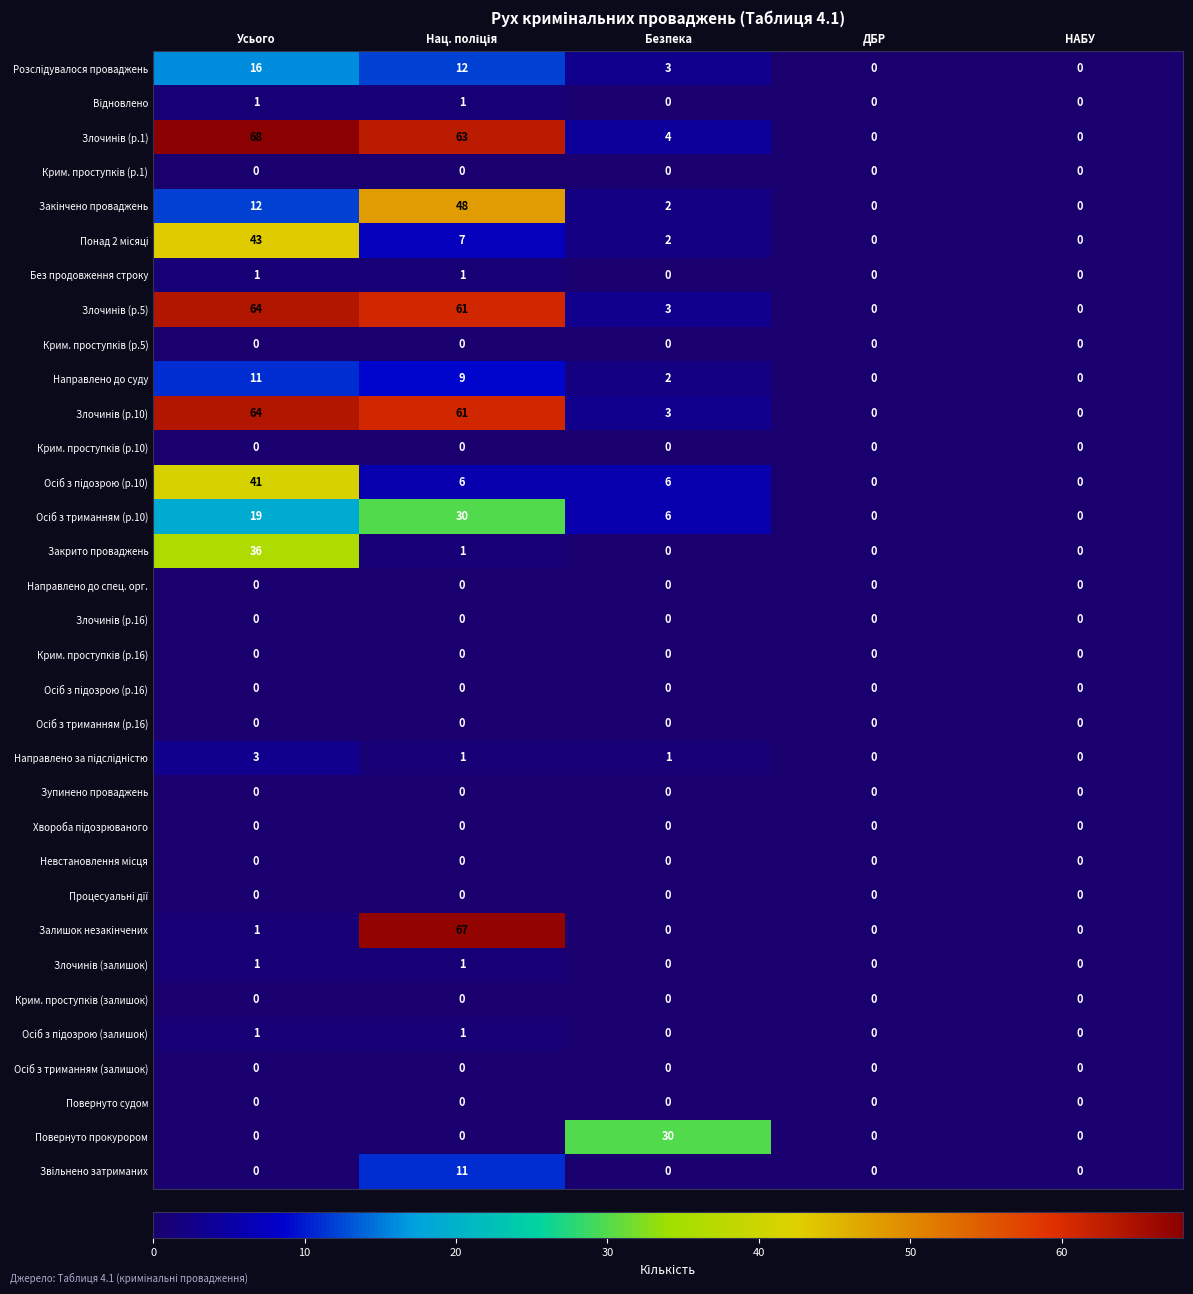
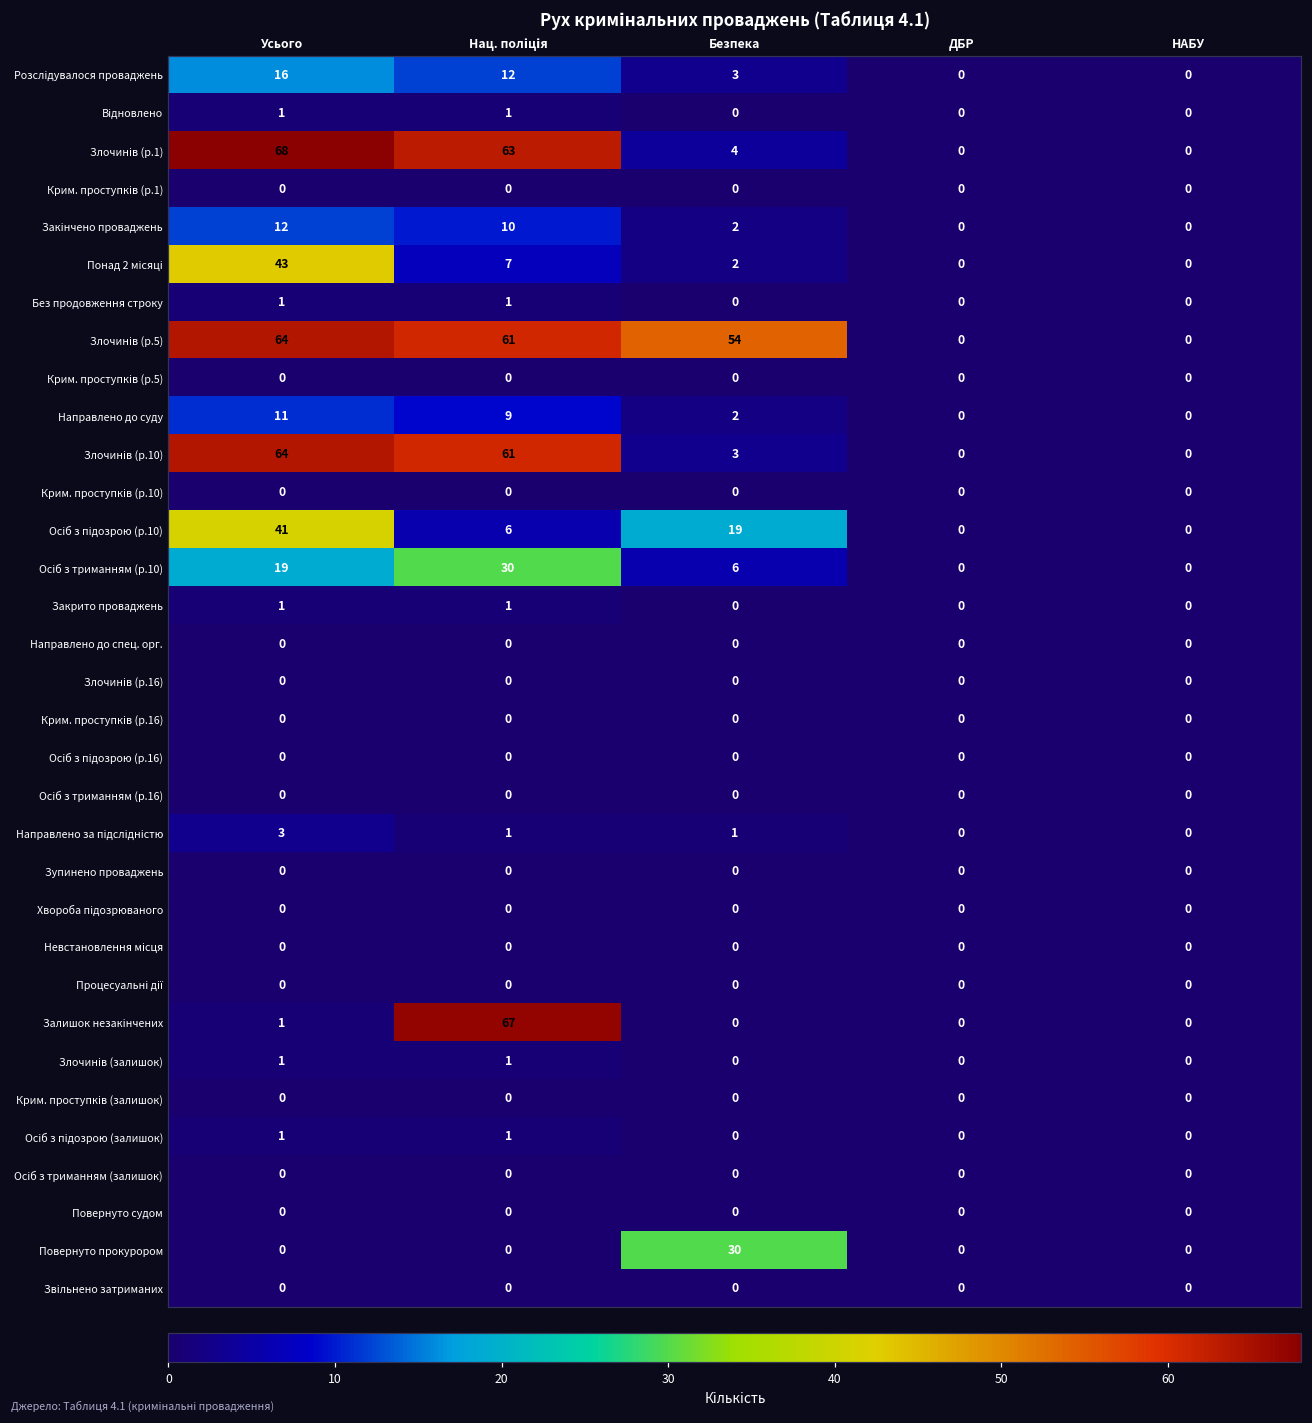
  {
    "Розслідувалося проваджень": {
      "Усього": 16,
      "Нац. поліція": 12,
      "Безпека": 3,
      "ДБР": 0,
      "НАБУ": 0
    },
    "Відновлено": {
      "Усього": 1,
      "Нац. поліція": 1,
      "Безпека": 0,
      "ДБР": 0,
      "НАБУ": 0
    },
    "Злочинів (р.1)": {
      "Усього": 68,
      "Нац. поліція": 63,
      "Безпека": 4,
      "ДБР": 0,
      "НАБУ": 0
    },
    "Крим. проступків (р.1)": {
      "Усього": 0,
      "Нац. поліція": 0,
      "Безпека": 0,
      "ДБР": 0,
      "НАБУ": 0
    },
    "Закінчено проваджень": {
      "Усього": 12,
-     "Нац. поліція": 48,
+     "Нац. поліція": 10,
      "Безпека": 2,
      "ДБР": 0,
      "НАБУ": 0
    },
    "Понад 2 місяці": {
      "Усього": 43,
      "Нац. поліція": 7,
      "Безпека": 2,
      "ДБР": 0,
      "НАБУ": 0
    },
    "Без продовження строку": {
      "Усього": 1,
      "Нац. поліція": 1,
      "Безпека": 0,
      "ДБР": 0,
      "НАБУ": 0
    },
    "Злочинів (р.5)": {
      "Усього": 64,
      "Нац. поліція": 61,
-     "Безпека": 3,
+     "Безпека": 54,
      "ДБР": 0,
      "НАБУ": 0
    },
    "Крим. проступків (р.5)": {
      "Усього": 0,
      "Нац. поліція": 0,
      "Безпека": 0,
      "ДБР": 0,
      "НАБУ": 0
    },
    "Направлено до суду": {
      "Усього": 11,
      "Нац. поліція": 9,
      "Безпека": 2,
      "ДБР": 0,
      "НАБУ": 0
    },
    "Злочинів (р.10)": {
      "Усього": 64,
      "Нац. поліція": 61,
      "Безпека": 3,
      "ДБР": 0,
      "НАБУ": 0
    },
    "Крим. проступків (р.10)": {
      "Усього": 0,
      "Нац. поліція": 0,
      "Безпека": 0,
      "ДБР": 0,
      "НАБУ": 0
    },
    "Осіб з підозрою (р.10)": {
      "Усього": 41,
      "Нац. поліція": 6,
-     "Безпека": 6,
+     "Безпека": 19,
      "ДБР": 0,
      "НАБУ": 0
    },
    "Осіб з триманням (р.10)": {
      "Усього": 19,
      "Нац. поліція": 30,
      "Безпека": 6,
      "ДБР": 0,
      "НАБУ": 0
    },
    "Закрито проваджень": {
-     "Усього": 36,
+     "Усього": 1,
      "Нац. поліція": 1,
      "Безпека": 0,
      "ДБР": 0,
      "НАБУ": 0
    },
    "Направлено до спец. орг.": {
      "Усього": 0,
      "Нац. поліція": 0,
      "Безпека": 0,
      "ДБР": 0,
      "НАБУ": 0
    },
    "Злочинів (р.16)": {
      "Усього": 0,
      "Нац. поліція": 0,
      "Безпека": 0,
      "ДБР": 0,
      "НАБУ": 0
    },
    "Крим. проступків (р.16)": {
      "Усього": 0,
      "Нац. поліція": 0,
      "Безпека": 0,
      "ДБР": 0,
      "НАБУ": 0
    },
    "Осіб з підозрою (р.16)": {
      "Усього": 0,
      "Нац. поліція": 0,
      "Безпека": 0,
      "ДБР": 0,
      "НАБУ": 0
    },
    "Осіб з триманням (р.16)": {
      "Усього": 0,
      "Нац. поліція": 0,
      "Безпека": 0,
      "ДБР": 0,
      "НАБУ": 0
    },
    "Направлено за підслідністю": {
      "Усього": 3,
      "Нац. поліція": 1,
      "Безпека": 1,
      "ДБР": 0,
      "НАБУ": 0
    },
    "Зупинено проваджень": {
      "Усього": 0,
      "Нац. поліція": 0,
      "Безпека": 0,
      "ДБР": 0,
      "НАБУ": 0
    },
    "Хвороба підозрюваного": {
      "Усього": 0,
      "Нац. поліція": 0,
      "Безпека": 0,
      "ДБР": 0,
      "НАБУ": 0
    },
    "Невстановлення місця": {
      "Усього": 0,
      "Нац. поліція": 0,
      "Безпека": 0,
      "ДБР": 0,
      "НАБУ": 0
    },
    "Процесуальні дії": {
      "Усього": 0,
      "Нац. поліція": 0,
      "Безпека": 0,
      "ДБР": 0,
      "НАБУ": 0
    },
    "Залишок незакінчених": {
      "Усього": 1,
      "Нац. поліція": 67,
      "Безпека": 0,
      "ДБР": 0,
      "НАБУ": 0
    },
    "Злочинів (залишок)": {
      "Усього": 1,
      "Нац. поліція": 1,
      "Безпека": 0,
      "ДБР": 0,
      "НАБУ": 0
    },
    "Крим. проступків (залишок)": {
      "Усього": 0,
      "Нац. поліція": 0,
      "Безпека": 0,
      "ДБР": 0,
      "НАБУ": 0
    },
    "Осіб з підозрою (залишок)": {
      "Усього": 1,
      "Нац. поліція": 1,
      "Безпека": 0,
      "ДБР": 0,
      "НАБУ": 0
    },
    "Осіб з триманням (залишок)": {
      "Усього": 0,
      "Нац. поліція": 0,
      "Безпека": 0,
      "ДБР": 0,
      "НАБУ": 0
    },
    "Повернуто судом": {
      "Усього": 0,
      "Нац. поліція": 0,
      "Безпека": 0,
      "ДБР": 0,
      "НАБУ": 0
    },
    "Повернуто прокурором": {
      "Усього": 0,
      "Нац. поліція": 0,
      "Безпека": 30,
      "ДБР": 0,
      "НАБУ": 0
    },
    "Звільнено затриманих": {
      "Усього": 0,
-     "Нац. поліція": 11,
+     "Нац. поліція": 0,
      "Безпека": 0,
      "ДБР": 0,
      "НАБУ": 0
    }
  }
